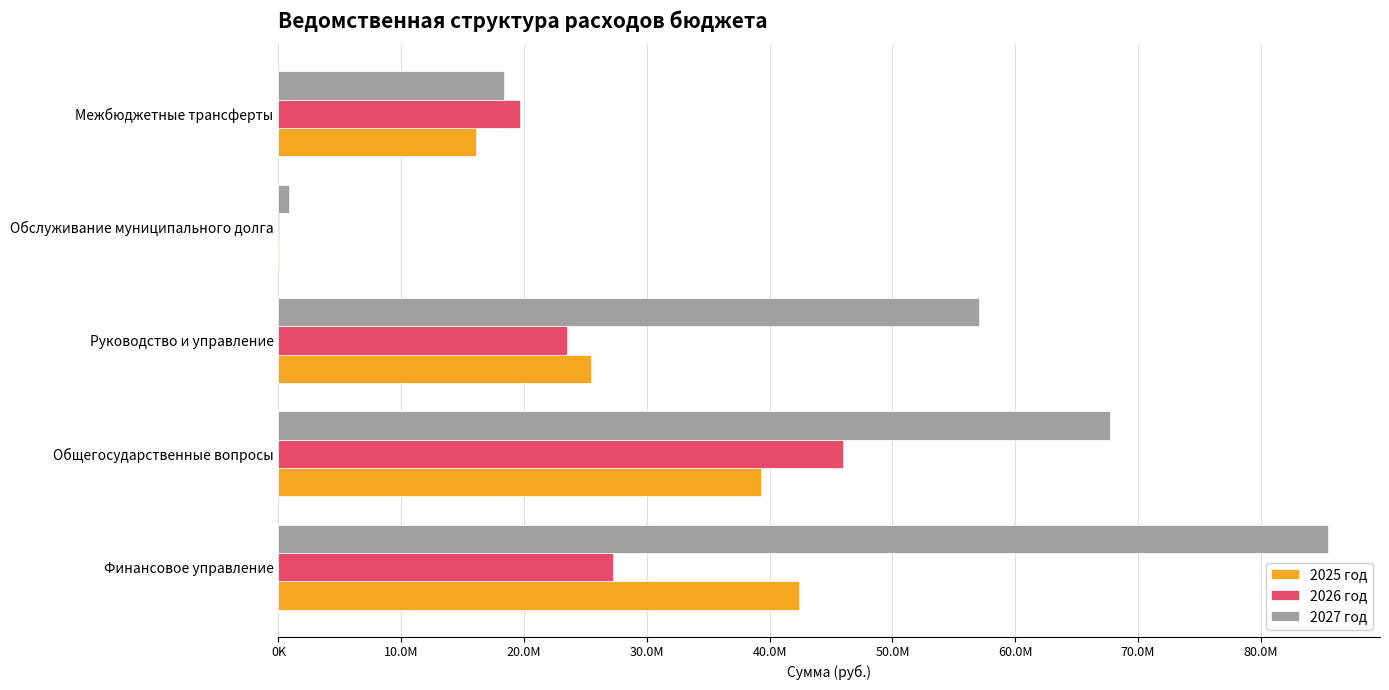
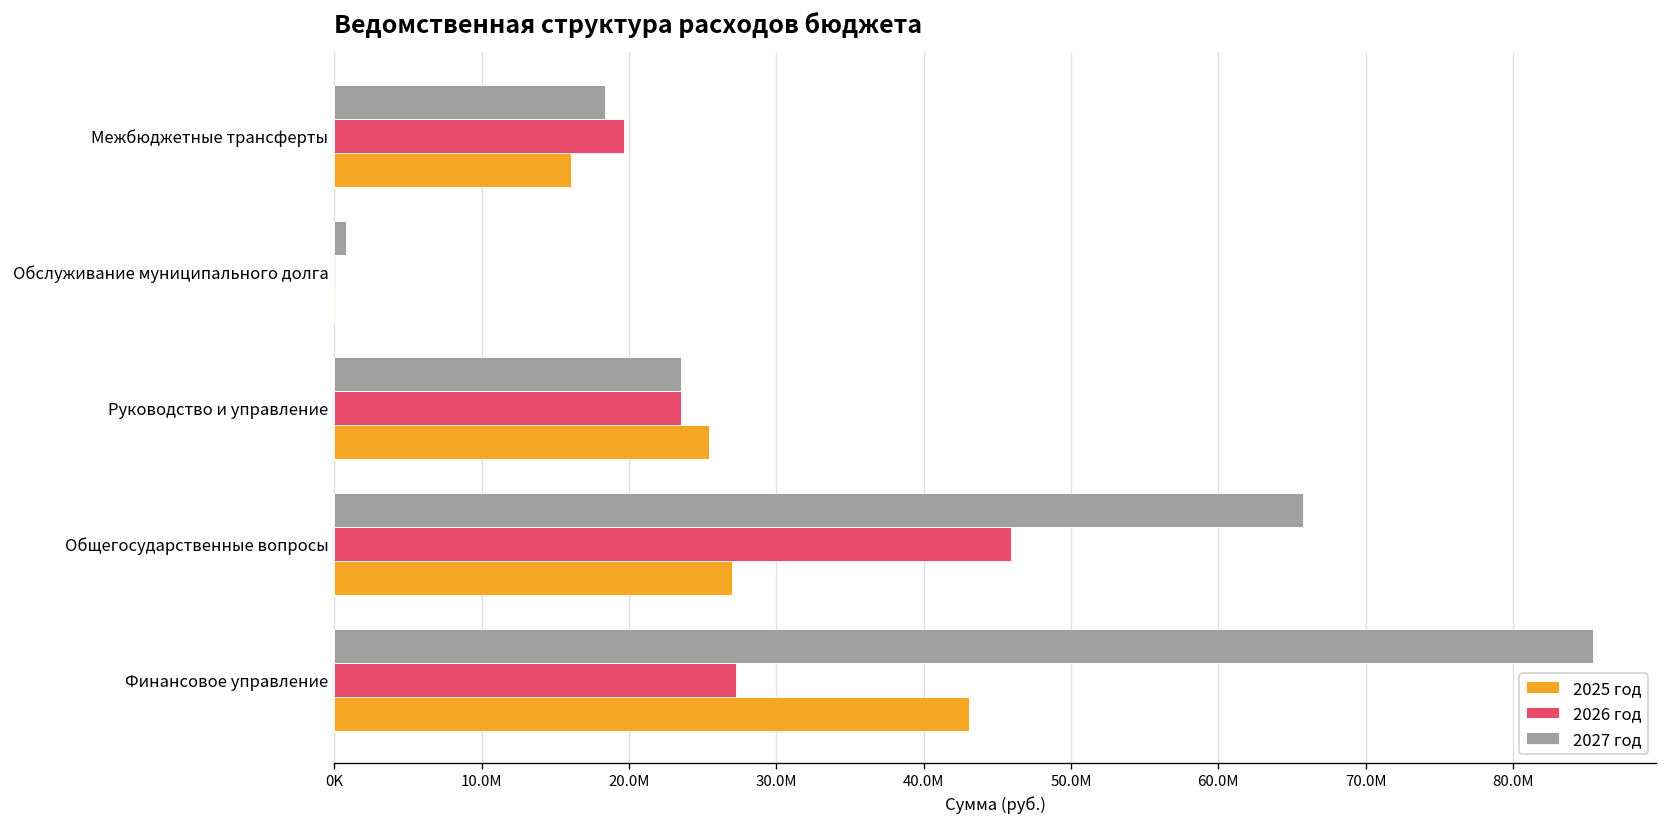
  {
    "2025 год": {
      "Межбюджетные трансферты": 16000000,
      "Руководство и управление": 25400000,
-     "Общегосударственные вопросы": 39300000,
-     "Финансовое управление": 42400000
+     "Общегосударственные вопросы": 27000000,
+     "Финансовое управление": 43100000
    },
    "2026 год": {
      "Межбюджетные трансферты": 19700000,
      "Руководство и управление": 23500000,
      "Общегосударственные вопросы": 46000000,
      "Финансовое управление": 27300000
    },
    "2027 год": {
      "Межбюджетные трансферты": 18400000,
      "Обслуживание муниципального долга": 800000,
-     "Руководство и управление": 57100000,
-     "Общегосударственные вопросы": 67700000,
+     "Руководство и управление": 23500000,
+     "Общегосударственные вопросы": 65800000,
      "Финансовое управление": 85400000
    }
  }
